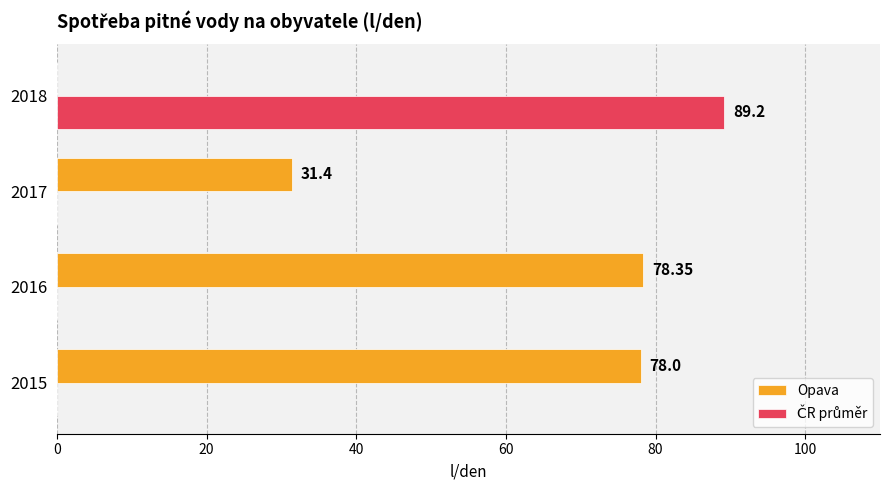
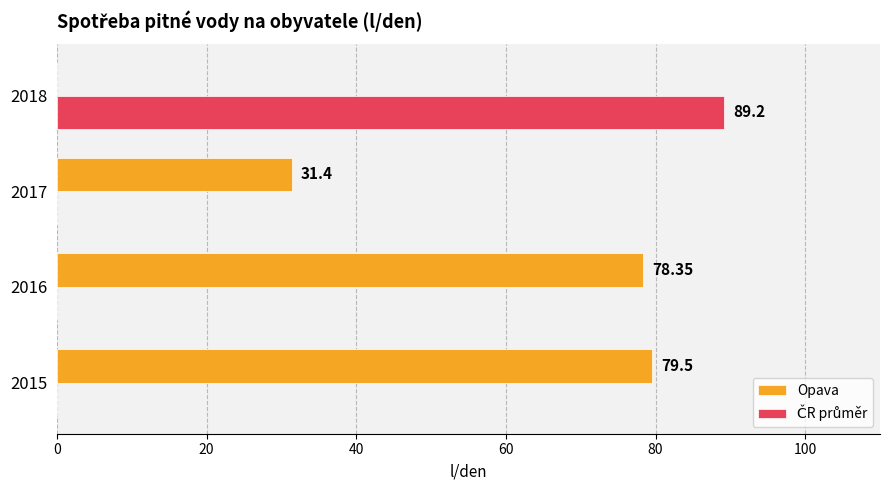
  {
    "Opava": {
      "2017": 31.4,
      "2016": 78.35,
-     "2015": 78.0
+     "2015": 79.5
    },
    "ČR průměr": {
      "2018": 89.2
    }
  }
